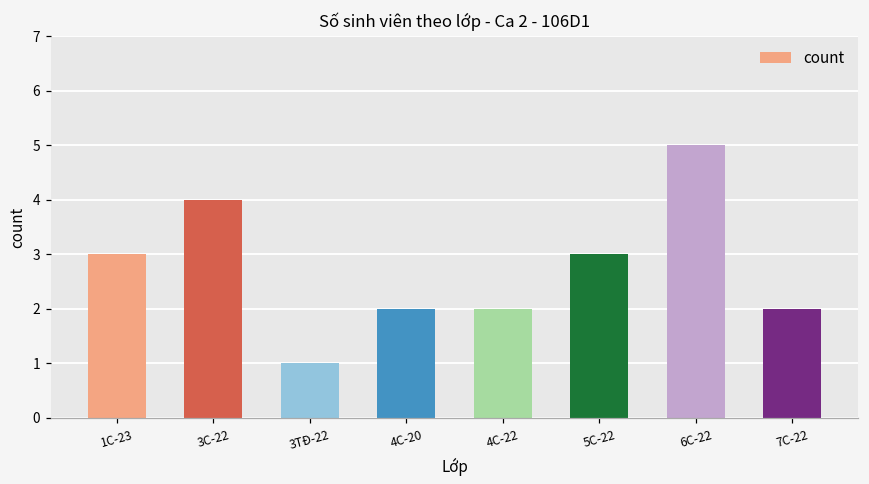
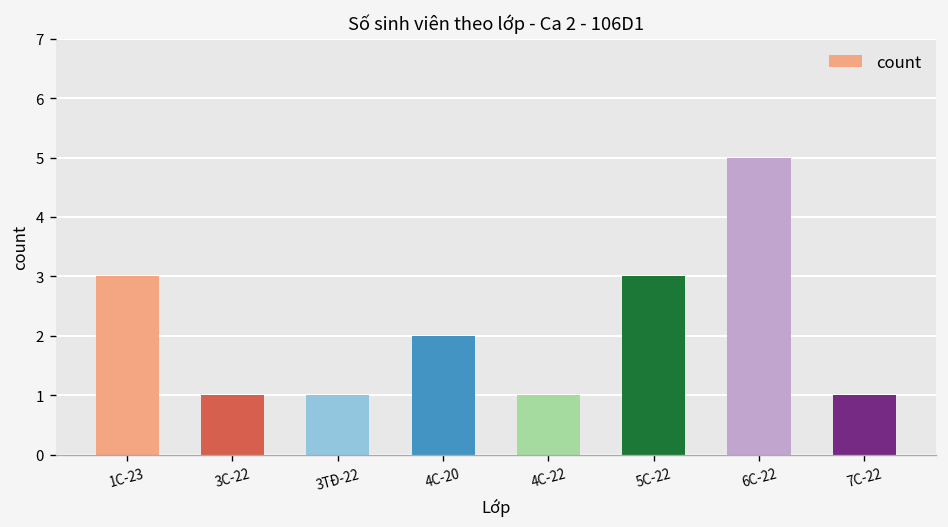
  {
    "1C-23": 3,
-   "3C-22": 4,
+   "3C-22": 1,
    "3TĐ-22": 1,
    "4C-20": 2,
-   "4C-22": 2,
+   "4C-22": 1,
    "5C-22": 3,
    "6C-22": 5,
-   "7C-22": 2
+   "7C-22": 1
  }
